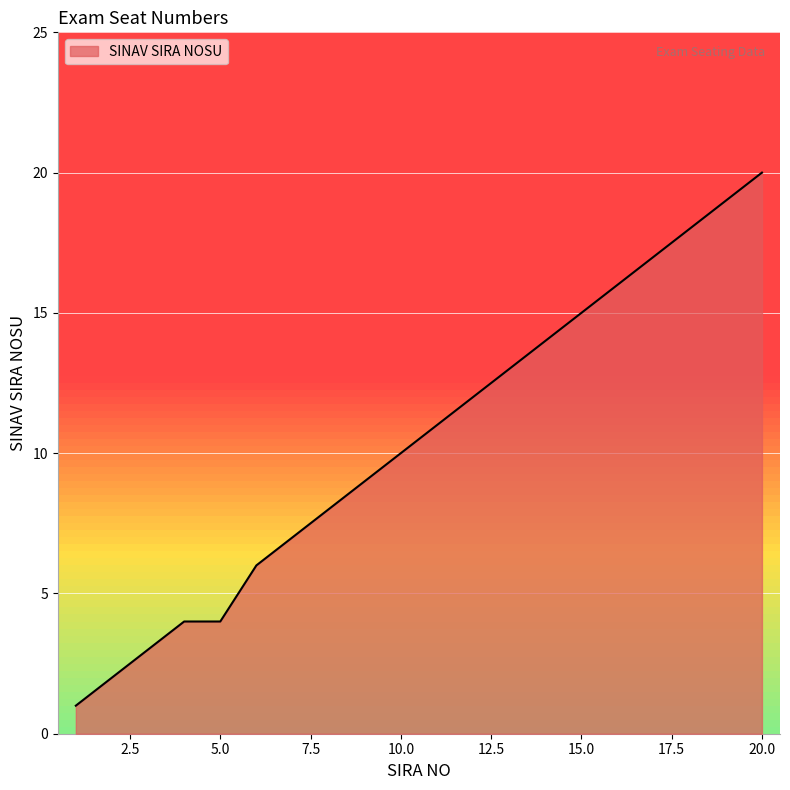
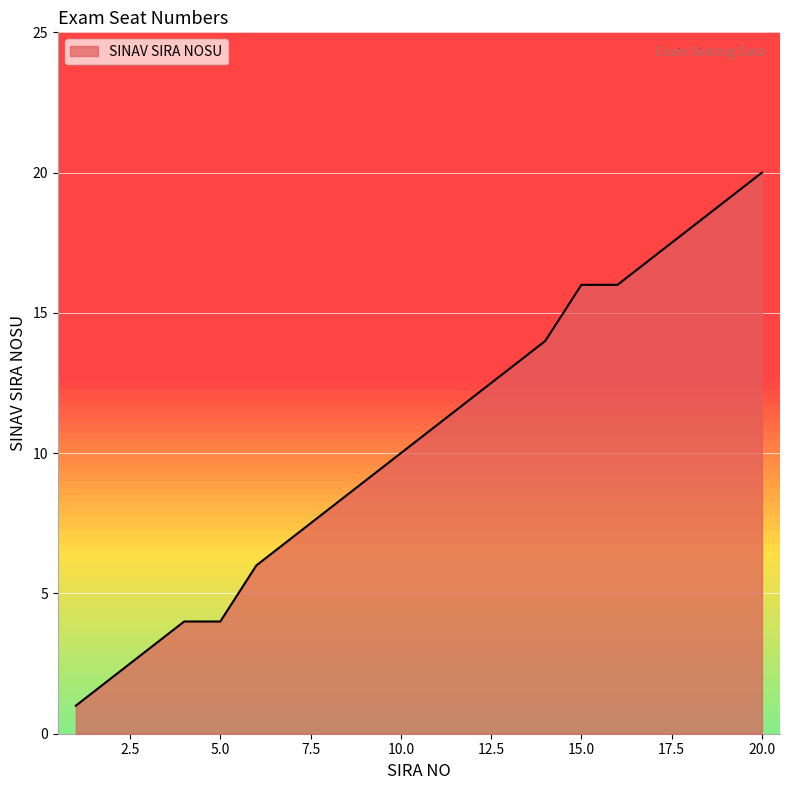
  {
    "5.0": 4,
    "10.0": 10,
-   "15.0": 15,
+   "15.0": 16,
    "20.0": 20
  }
